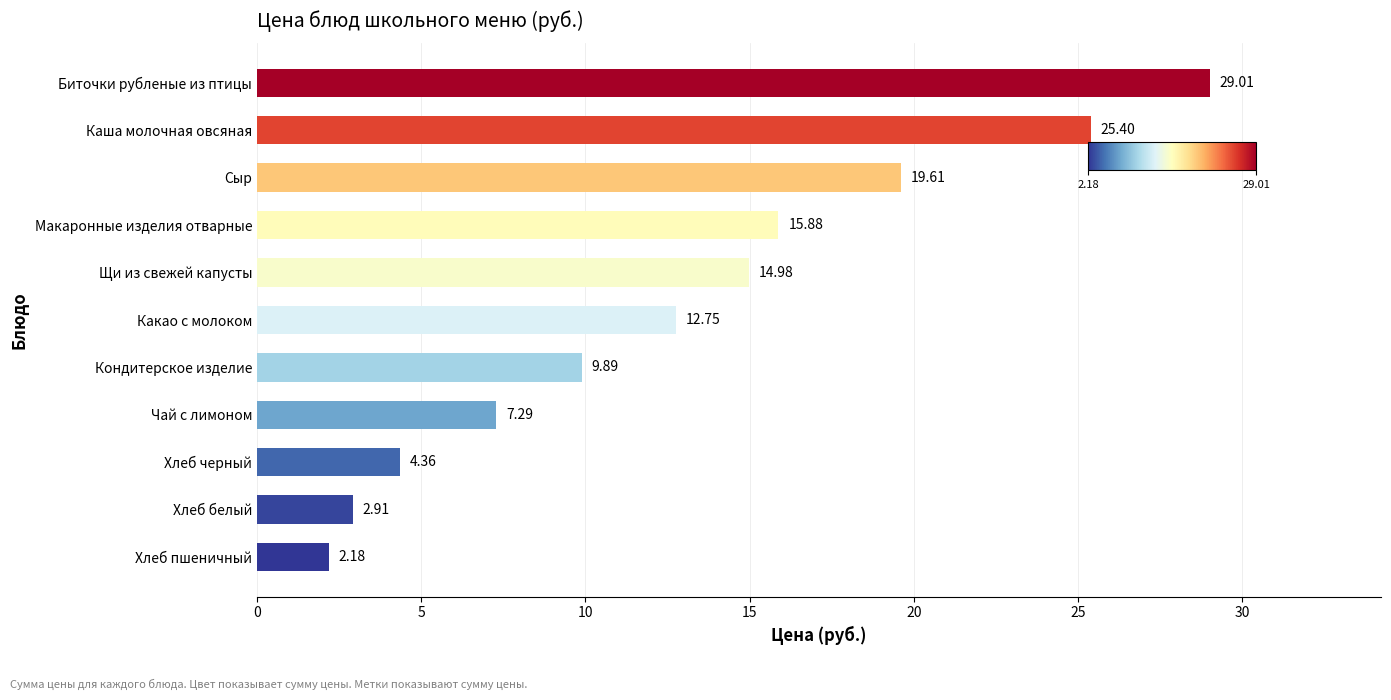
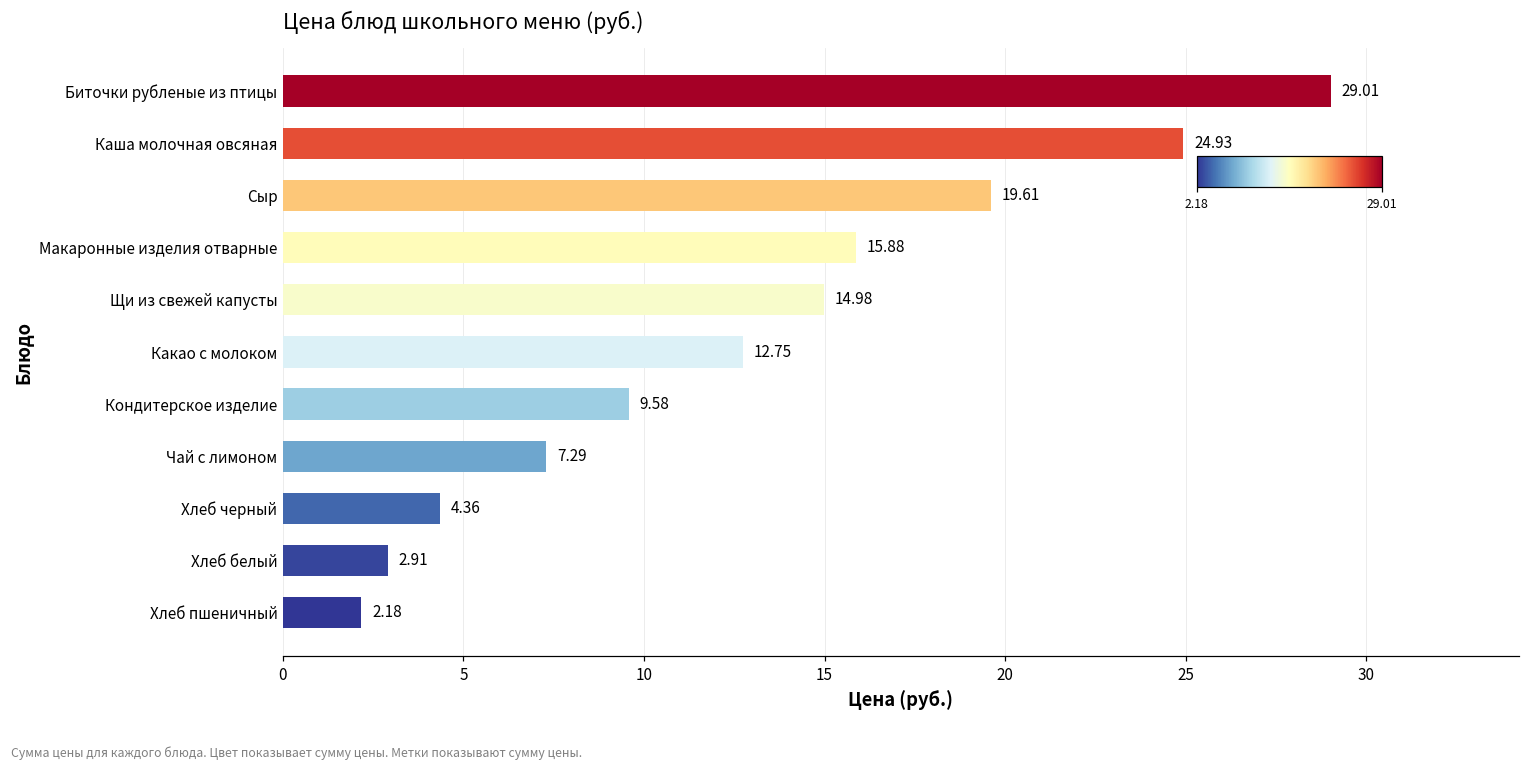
  {
    "Биточки рубленые из птицы": 29.01,
-   "Каша молочная овсяная": 25.40,
+   "Каша молочная овсяная": 24.93,
    "Сыр": 19.61,
    "Макаронные изделия отварные": 15.88,
    "Щи из свежей капусты": 14.98,
    "Какао с молоком": 12.75,
-   "Кондитерское изделие": 9.89,
+   "Кондитерское изделие": 9.58,
    "Чай с лимоном": 7.29,
    "Хлеб черный": 4.36,
    "Хлеб белый": 2.91,
    "Хлеб пшеничный": 2.18
  }
